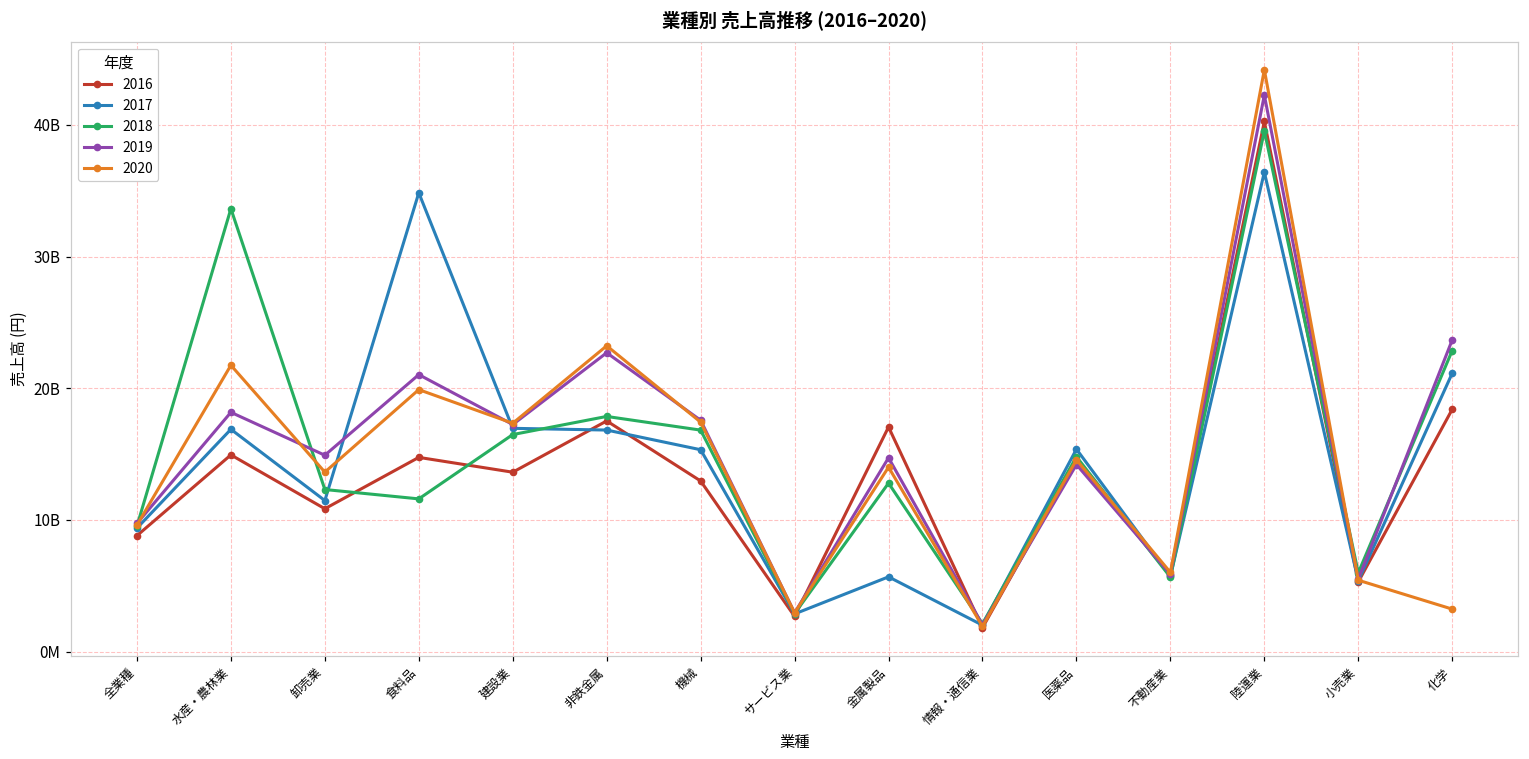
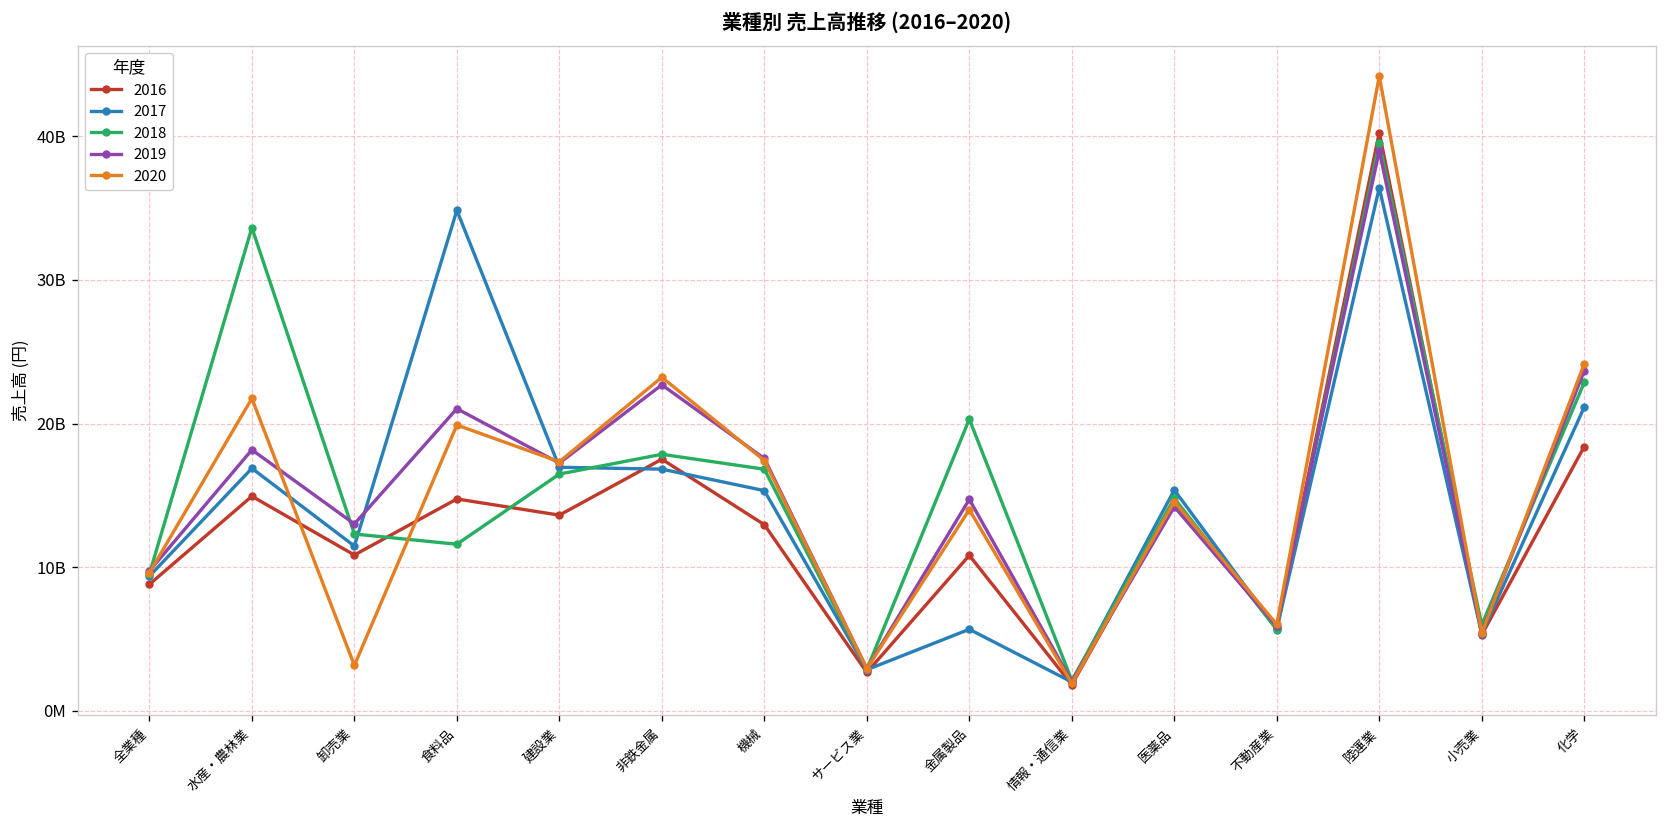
  {
    "2016": {
      "全業種": 8800000000,
      "水産・農林業": 14900000000,
      "卸売業": 10800000000,
      "食料品": 14700000000,
      "建設業": 13600000000,
      "非鉄金属": 17500000000,
      "機械": 13000000000,
-     "金属製品": 17100000000,
+     "金属製品": 10800000000,
      "陸運業": 40300000000,
      "化学": 18400000000
    },
    "2017": {
      "水産・農林業": 16900000000,
      "卸売業": 11500000000,
      "食料品": 34800000000,
      "建設業": 17000000000,
      "非鉄金属": 16800000000,
      "機械": 15300000000,
      "金属製品": 5700000000,
      "医薬品": 15400000000,
      "陸運業": 36400000000,
      "化学": 21100000000
    },
    "2018": {
      "水産・農林業": 33600000000,
      "卸売業": 12300000000,
      "食料品": 11600000000,
      "建設業": 16500000000,
      "非鉄金属": 17900000000,
      "機械": 16800000000,
-     "金属製品": 12800000000,
+     "金属製品": 20300000000,
      "医薬品": 14800000000,
      "陸運業": 39500000000,
      "小売業": 6000000000,
      "化学": 22900000000
    },
    "2019": {
      "水産・農林業": 18200000000,
-     "卸売業": 14900000000,
+     "卸売業": 13000000000,
      "食料品": 21000000000,
      "非鉄金属": 22700000000,
      "金属製品": 14700000000,
      "医薬品": 14200000000,
-     "陸運業": 42300000000,
+     "陸運業": 39000000000,
      "化学": 23700000000
    },
    "2020": {
      "水産・農林業": 21700000000,
-     "卸売業": 13600000000,
+     "卸売業": 3200000000,
      "食料品": 19900000000,
      "非鉄金属": 23200000000,
      "金属製品": 14000000000,
      "陸運業": 44200000000,
-     "化学": 3200000000
+     "化学": 24200000000
    }
  }
